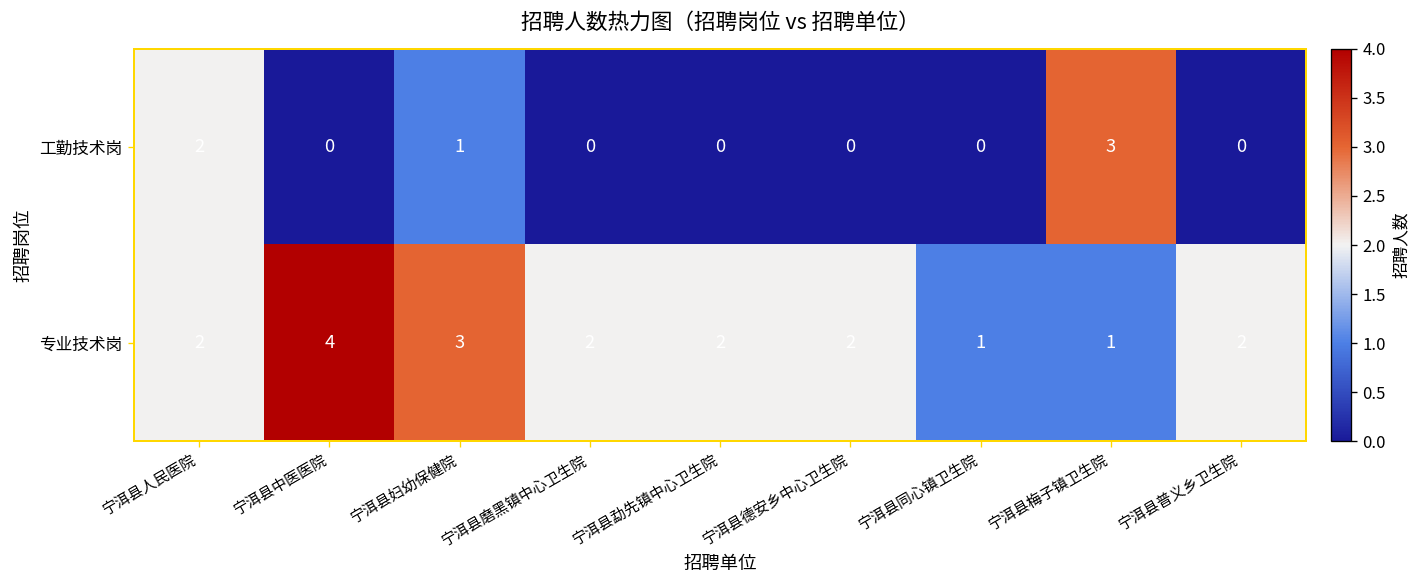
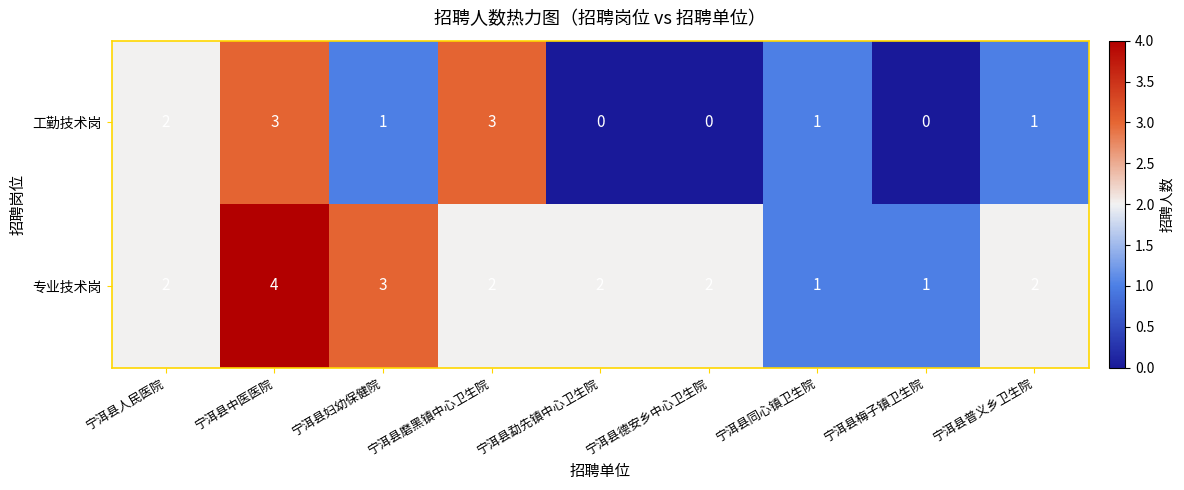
  {
    "工勤技术岗": {
-     "宁洱县中医医院": 0,
+     "宁洱县中医医院": 3,
      "宁洱县妇幼保健院": 1,
-     "宁洱县磨黑镇中心卫生院": 0,
+     "宁洱县磨黑镇中心卫生院": 3,
      "宁洱县勐先镇中心卫生院": 0,
      "宁洱县德安乡中心卫生院": 0,
-     "宁洱县同心镇卫生院": 0,
-     "宁洱县梅子镇卫生院": 3,
-     "宁洱县普义乡卫生院": 0
+     "宁洱县同心镇卫生院": 1,
+     "宁洱县梅子镇卫生院": 0,
+     "宁洱县普义乡卫生院": 1
    },
    "专业技术岗": {
      "宁洱县中医医院": 4,
      "宁洱县妇幼保健院": 3,
      "宁洱县同心镇卫生院": 1,
      "宁洱县梅子镇卫生院": 1
    }
  }
